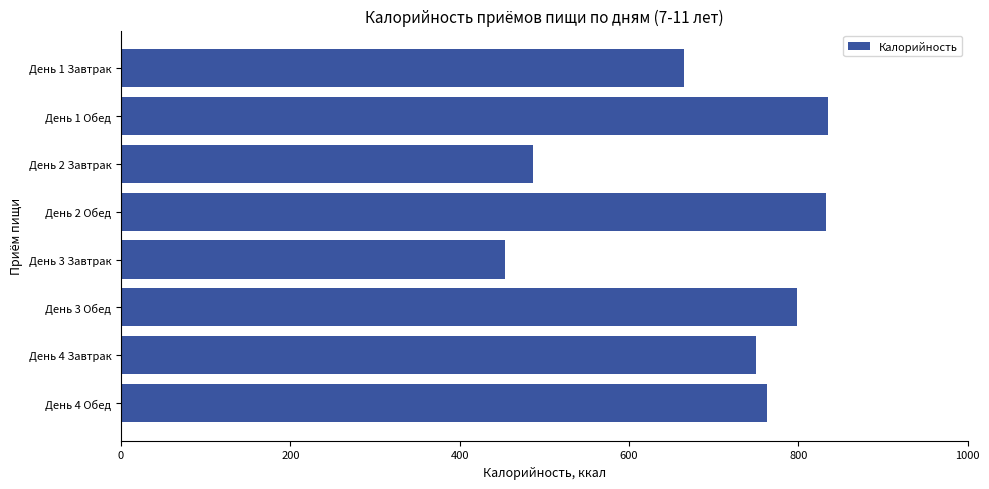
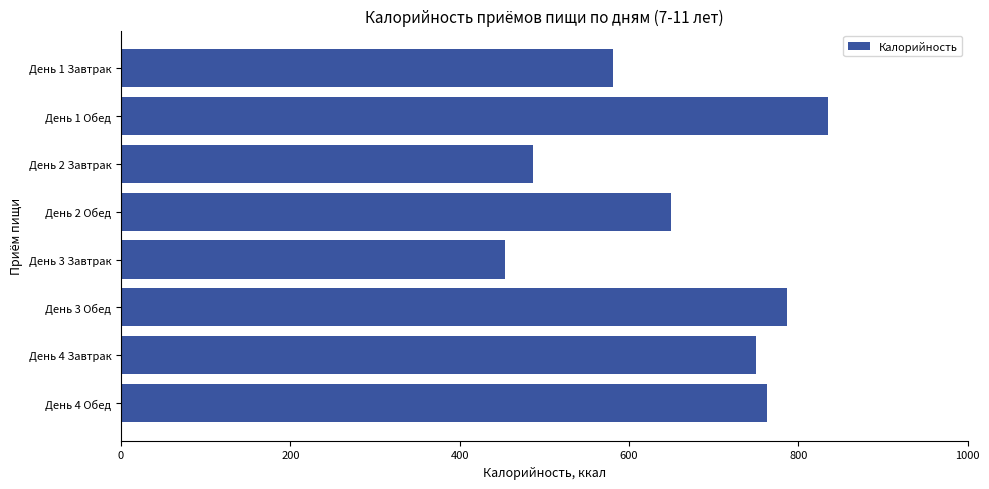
  {
-   "День 1 Завтрак": 660,
+   "День 1 Завтрак": 580,
    "День 1 Обед": 830,
    "День 2 Завтрак": 490,
-   "День 2 Обед": 830,
+   "День 2 Обед": 650,
    "День 3 Завтрак": 450,
-   "День 3 Обед": 800,
+   "День 3 Обед": 790,
    "День 4 Завтрак": 750,
    "День 4 Обед": 760
  }
